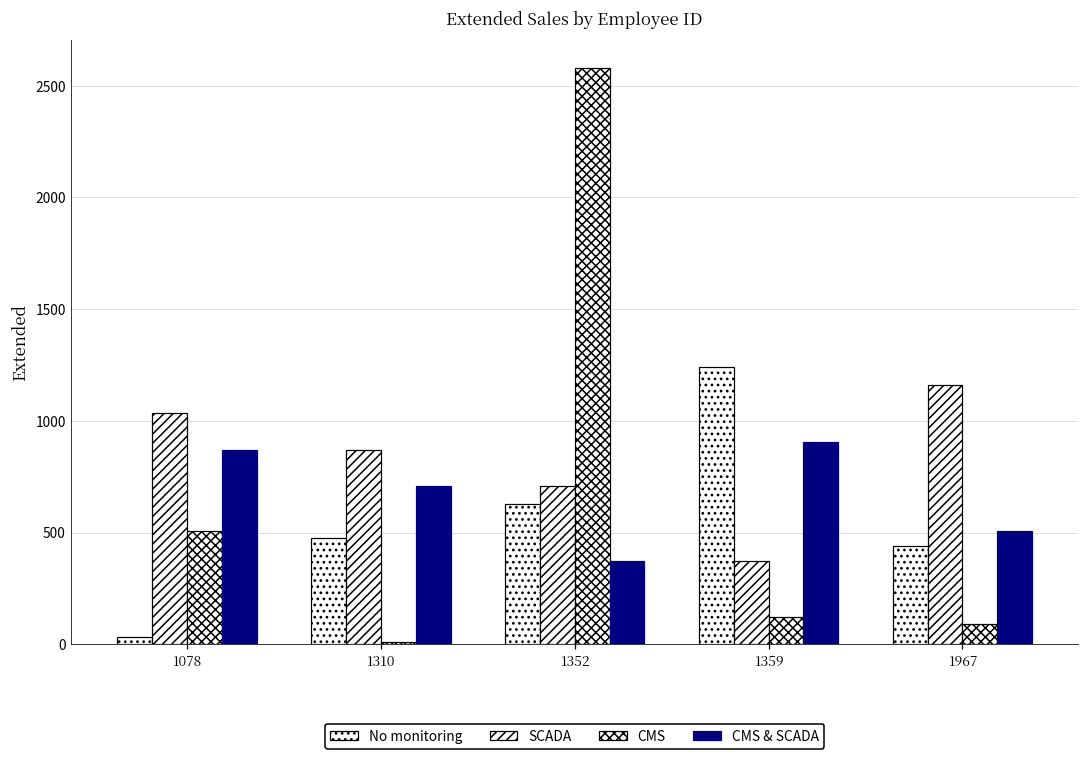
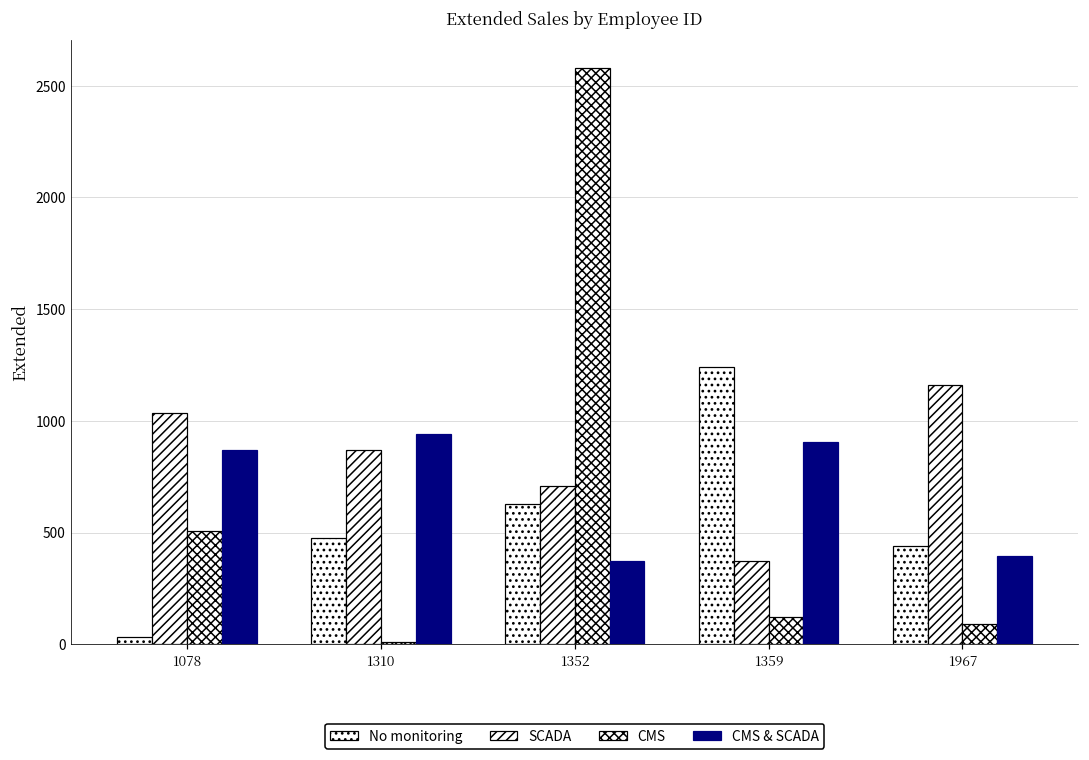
  {
    "CMS & SCADA": {
      "1078": 870,
-     "1310": 710,
+     "1310": 940,
      "1352": 370,
      "1359": 910,
-     "1967": 500
+     "1967": 390
    }
  }
